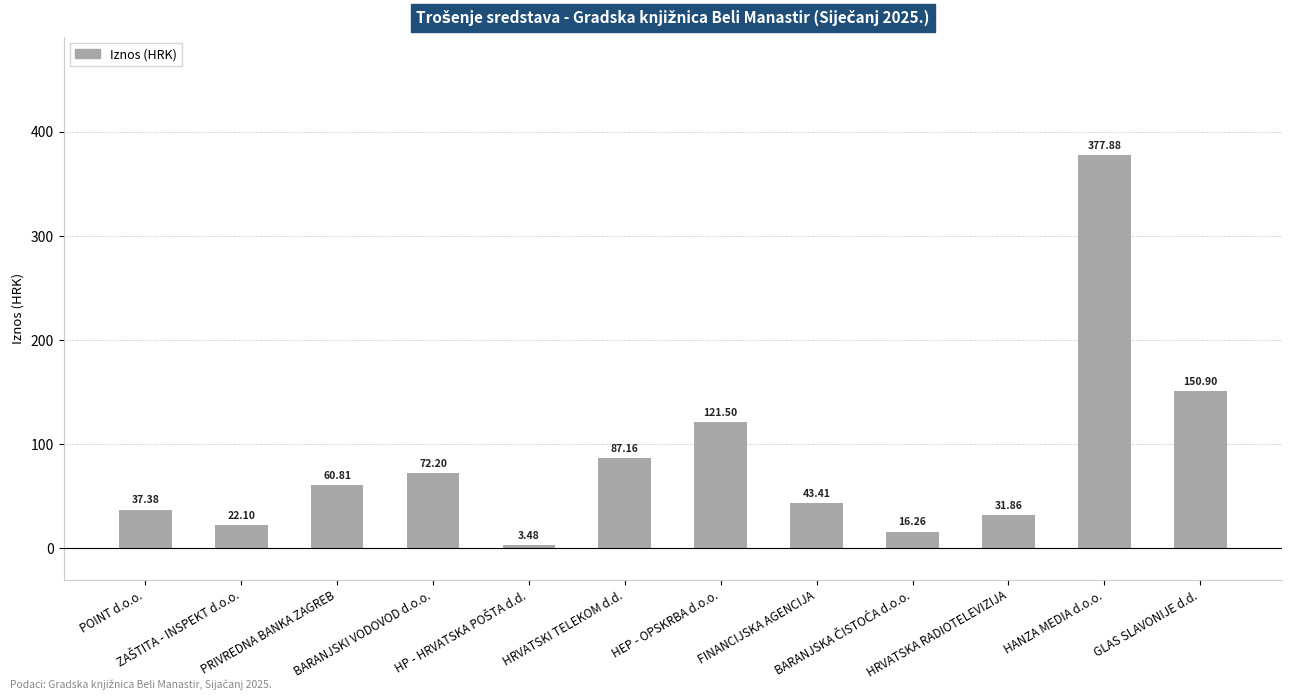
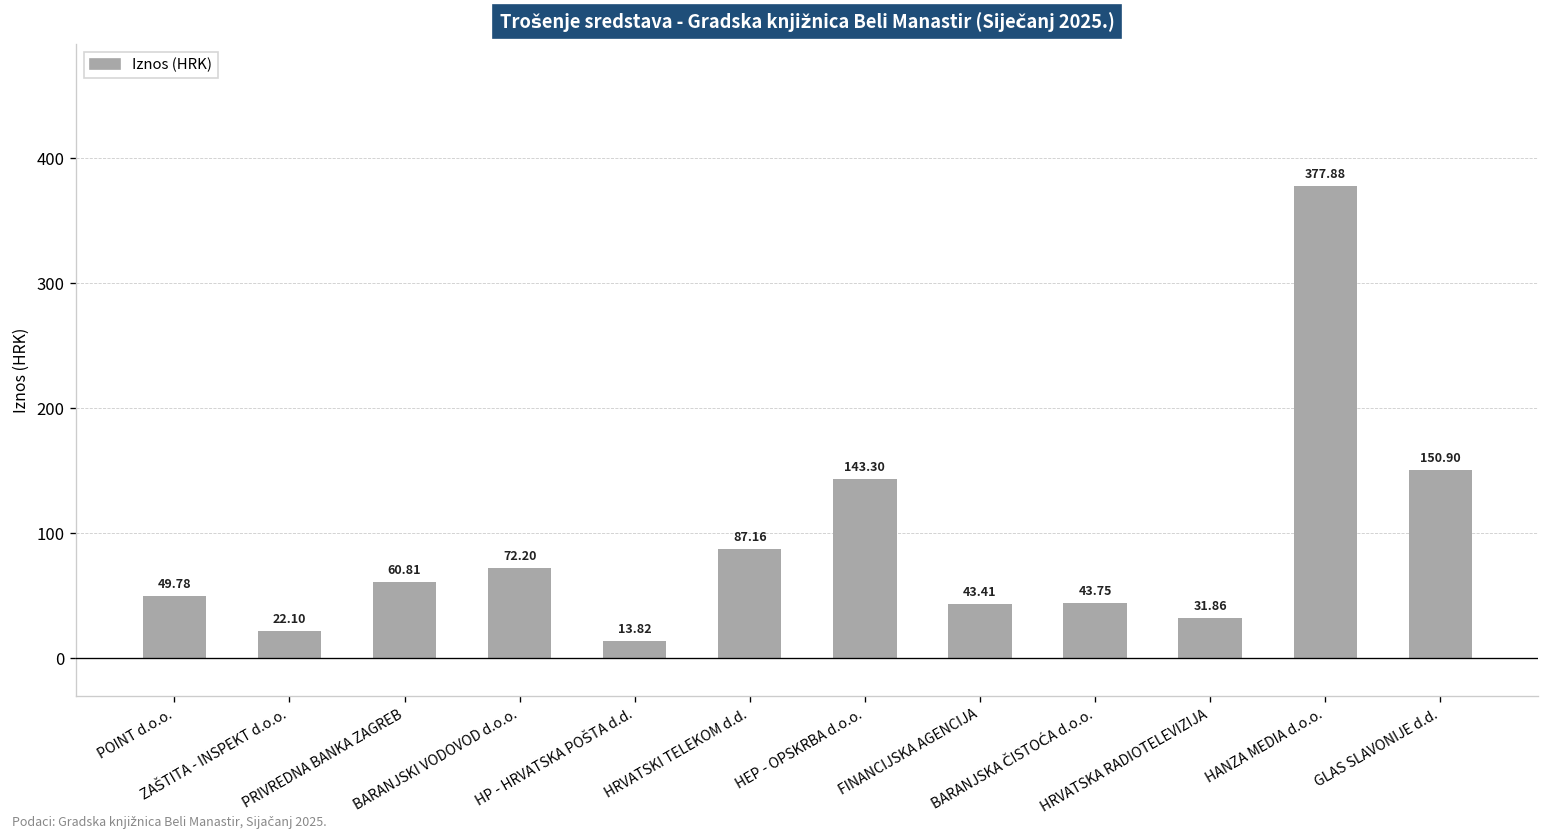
  {
-   "POINT d.o.o.": 37.38,
+   "POINT d.o.o.": 49.78,
    "ZAŠTITA - INSPEKT d.o.o.": 22.10,
    "PRIVREDNA BANKA ZAGREB": 60.81,
    "BARANJSKI VODOVOD d.o.o.": 72.20,
-   "HP - HRVATSKA POŠTA d.d.": 3.48,
+   "HP - HRVATSKA POŠTA d.d.": 13.82,
    "HRVATSKI TELEKOM d.d.": 87.16,
-   "HEP - OPSKRBA d.o.o.": 121.50,
+   "HEP - OPSKRBA d.o.o.": 143.30,
    "FINANCIJSKA AGENCIJA": 43.41,
-   "BARANJSKA ČISTOĆA d.o.o.": 16.26,
+   "BARANJSKA ČISTOĆA d.o.o.": 43.75,
    "HRVATSKA RADIOTELEVIZIJA": 31.86,
    "HANZA MEDIA d.o.o.": 377.88,
    "GLAS SLAVONIJE d.d.": 150.90
  }
